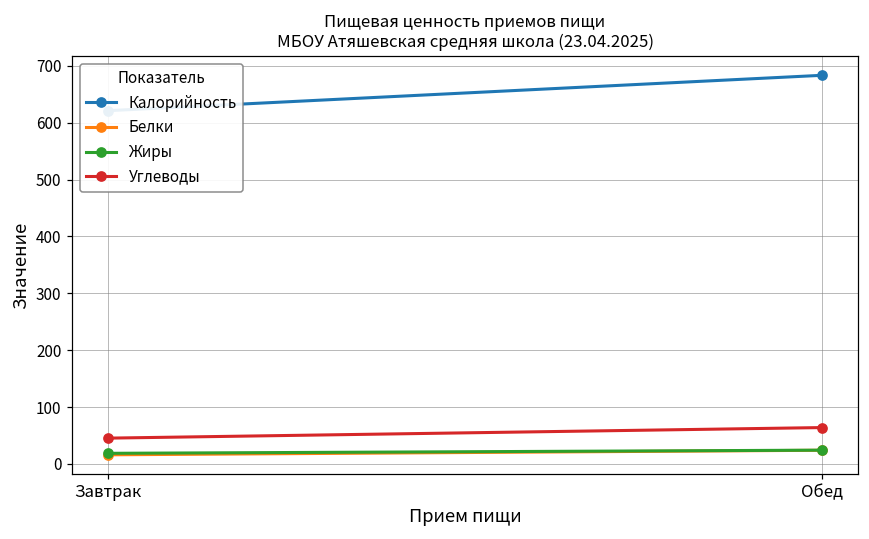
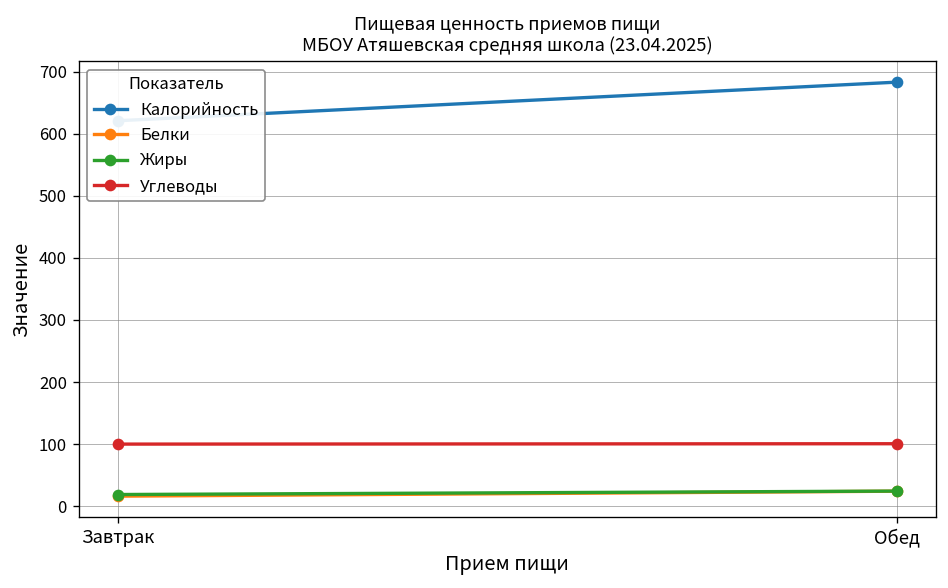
  {
    "Калорийность": {
      "Обед": 680
    },
    "Углеводы": {
-     "Завтрак": 50,
-     "Обед": 60
+     "Завтрак": 100,
+     "Обед": 100
    }
  }
